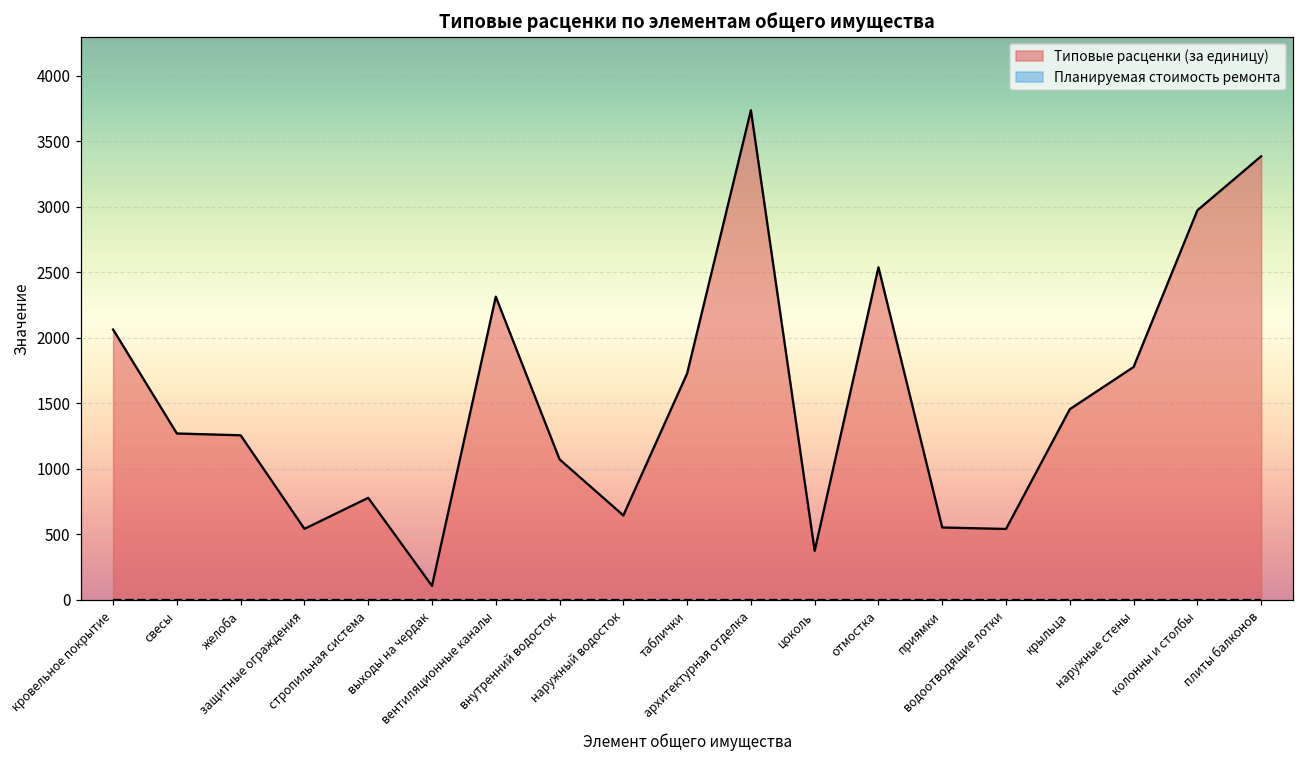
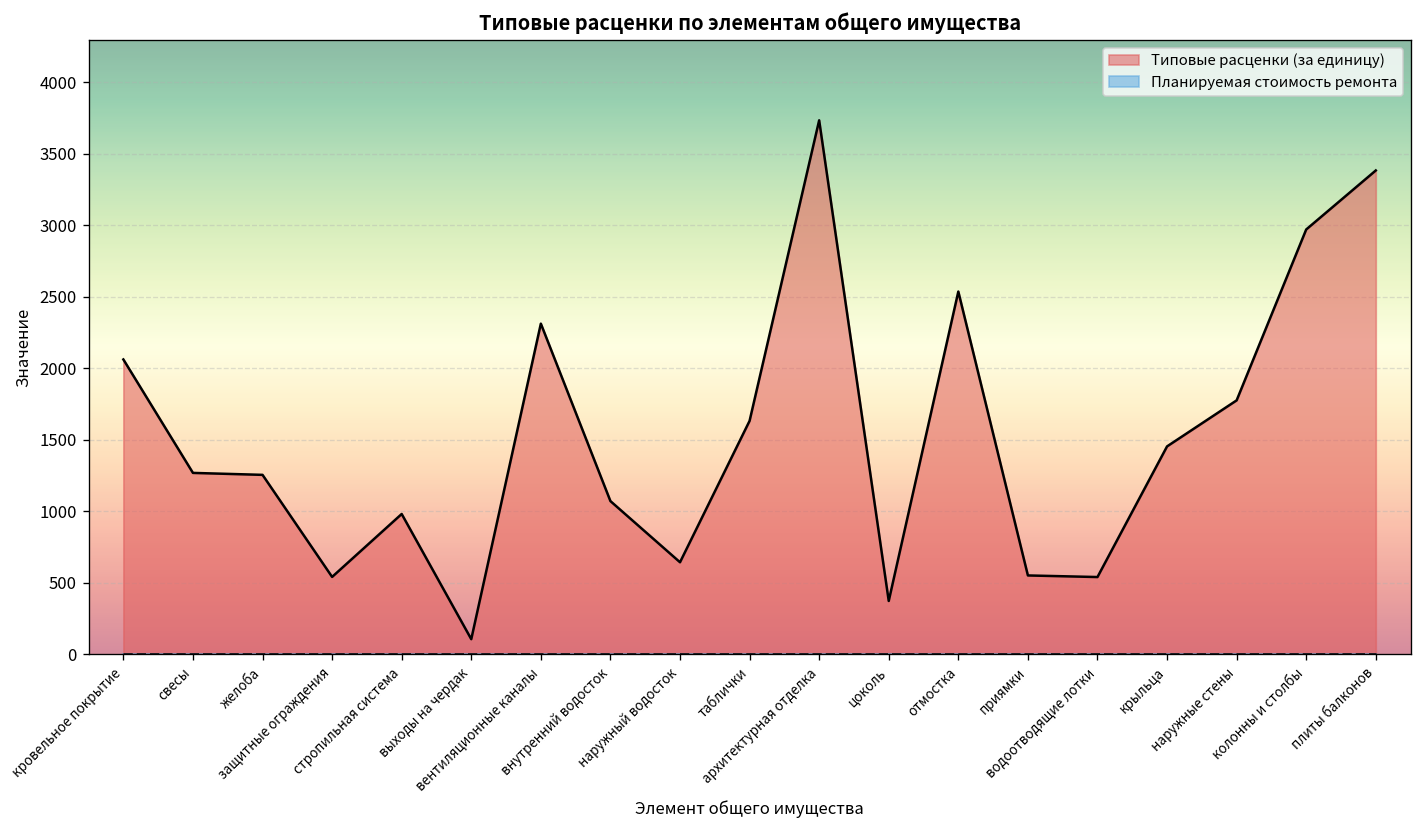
  {
    "Типовые расценки (за единицу)": {
      "кровельное покрытие": 2060,
      "свесы": 1270,
      "желоба": 1260,
      "защитные ограждения": 540,
-     "стропильная система": 780,
+     "стропильная система": 980,
      "выходы на чердак": 110,
      "вентиляционные каналы": 2310,
      "внутренний водосток": 1070,
      "наружный водосток": 640,
-     "таблички": 1730,
+     "таблички": 1630,
      "архитектурная отделка": 3740,
      "цоколь": 370,
      "отмостка": 2540,
      "приямки": 550,
      "водоотводящие лотки": 540,
      "крыльца": 1450,
      "наружные стены": 1780,
      "колонны и столбы": 2970,
      "плиты балконов": 3380
    },
    "Планируемая стоимость ремонта": {
      "кровельное покрытие": 0,
      "свесы": 0,
      "желоба": 0,
      "защитные ограждения": 0,
      "стропильная система": 0,
      "выходы на чердак": 0,
      "вентиляционные каналы": 0,
      "внутренний водосток": 0,
      "наружный водосток": 0,
      "таблички": 0,
      "архитектурная отделка": 0,
      "цоколь": 0,
      "отмостка": 0,
      "приямки": 0,
      "водоотводящие лотки": 0,
      "крыльца": 0,
      "наружные стены": 0,
      "колонны и столбы": 0,
      "плиты балконов": 0
    }
  }
